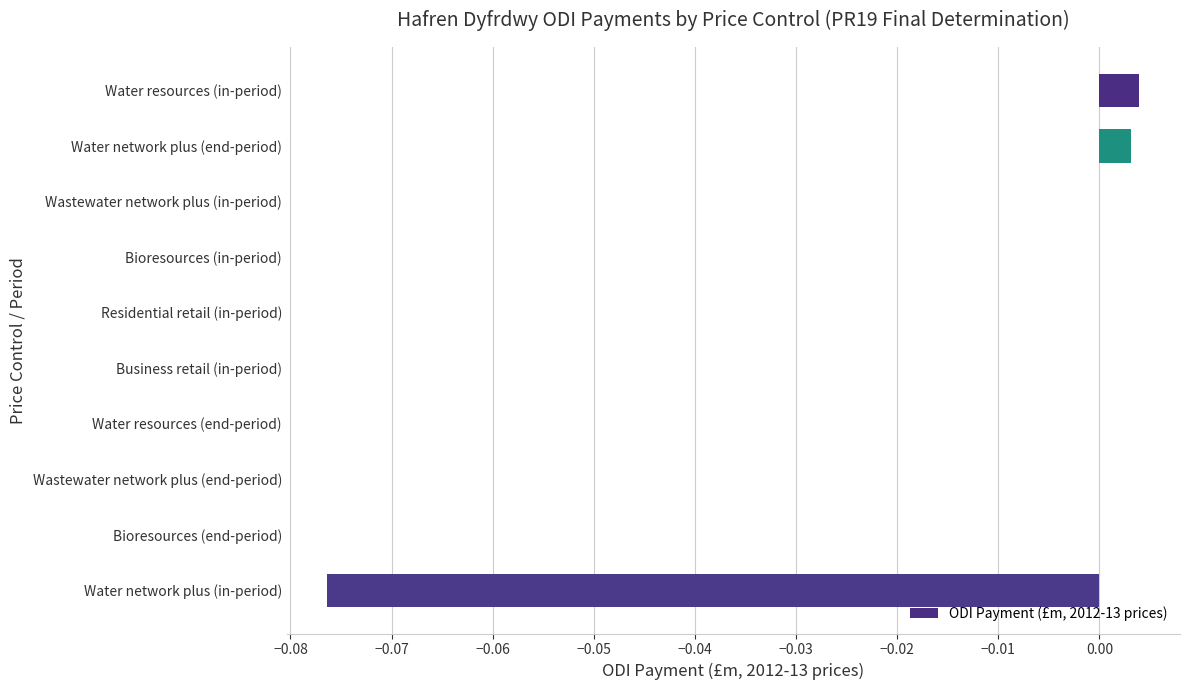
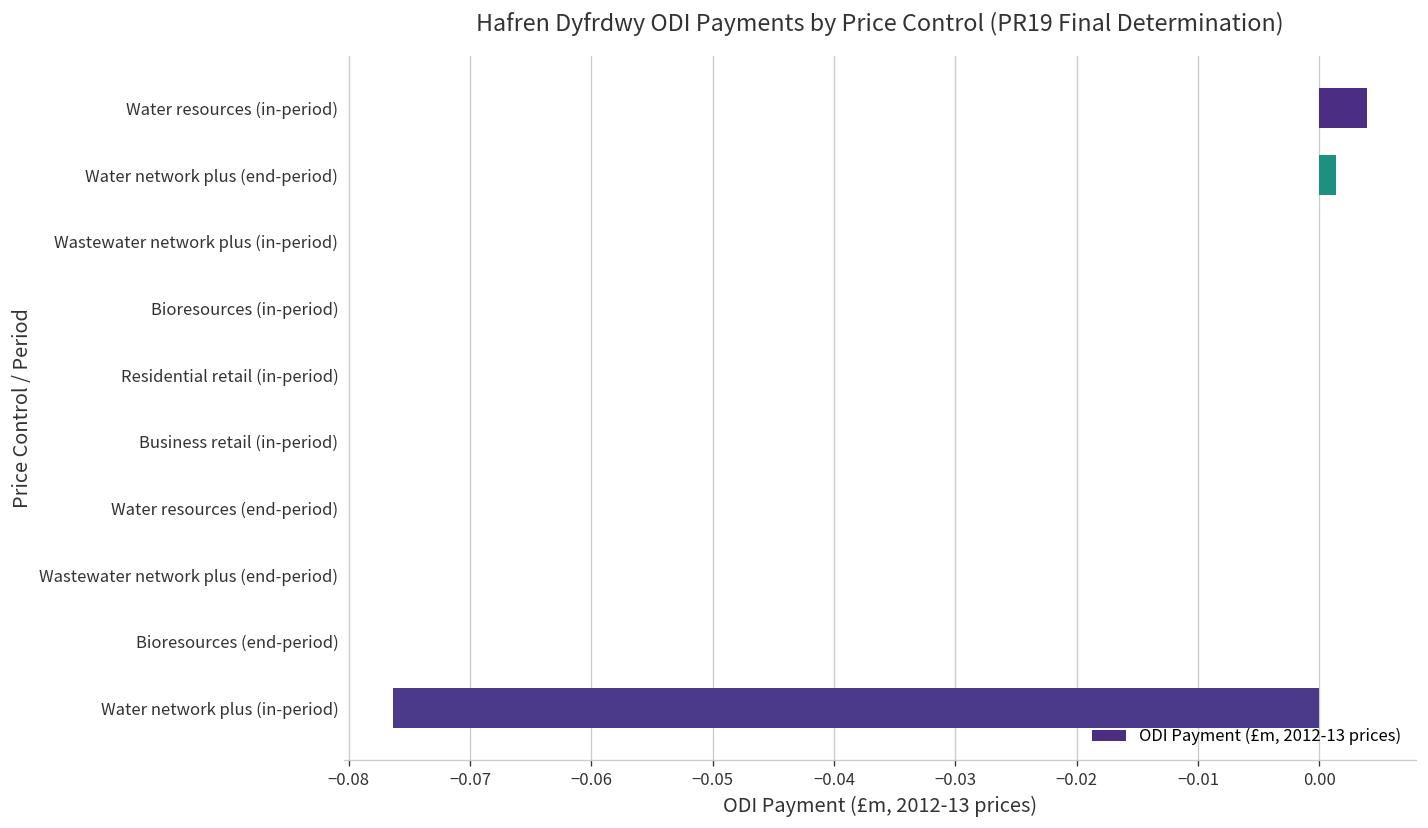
  {
    "Water resources (in-period)": 0.0040,
-   "Water network plus (end-period)": 0.0032,
+   "Water network plus (end-period)": 0.0014,
    "Wastewater network plus (in-period)": 0.0000,
    "Bioresources (in-period)": 0.0000,
    "Residential retail (in-period)": 0.0000,
    "Business retail (in-period)": 0.0000,
    "Water resources (end-period)": 0.0000,
    "Wastewater network plus (end-period)": 0.0000,
    "Bioresources (end-period)": 0.0000,
    "Water network plus (in-period)": -0.0764
  }
